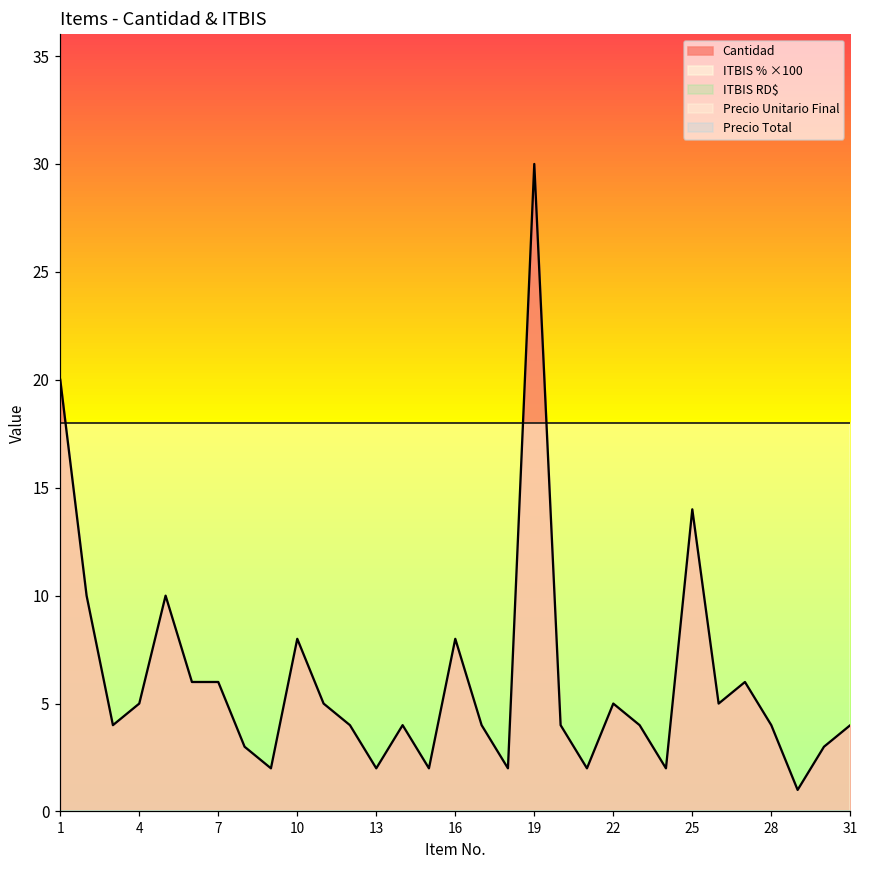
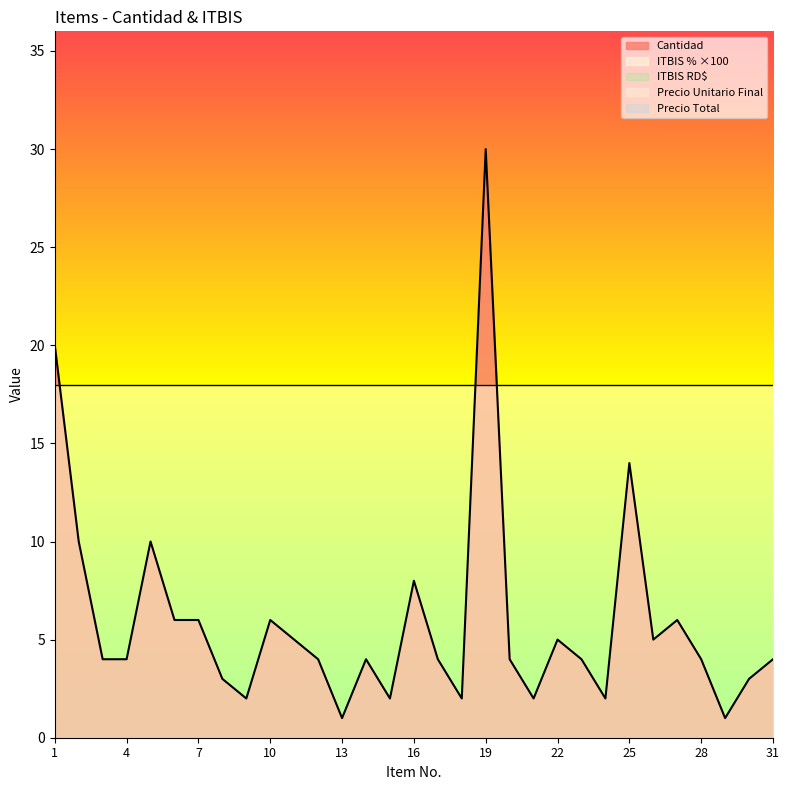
  {
    "Cantidad": {
      "1": 20,
-     "4": 5,
+     "4": 4,
      "7": 6,
-     "10": 8,
-     "13": 2,
+     "10": 6,
+     "13": 1,
      "16": 8,
      "19": 30,
      "22": 5,
      "25": 14,
      "28": 4,
      "31": 4
    }
  }
